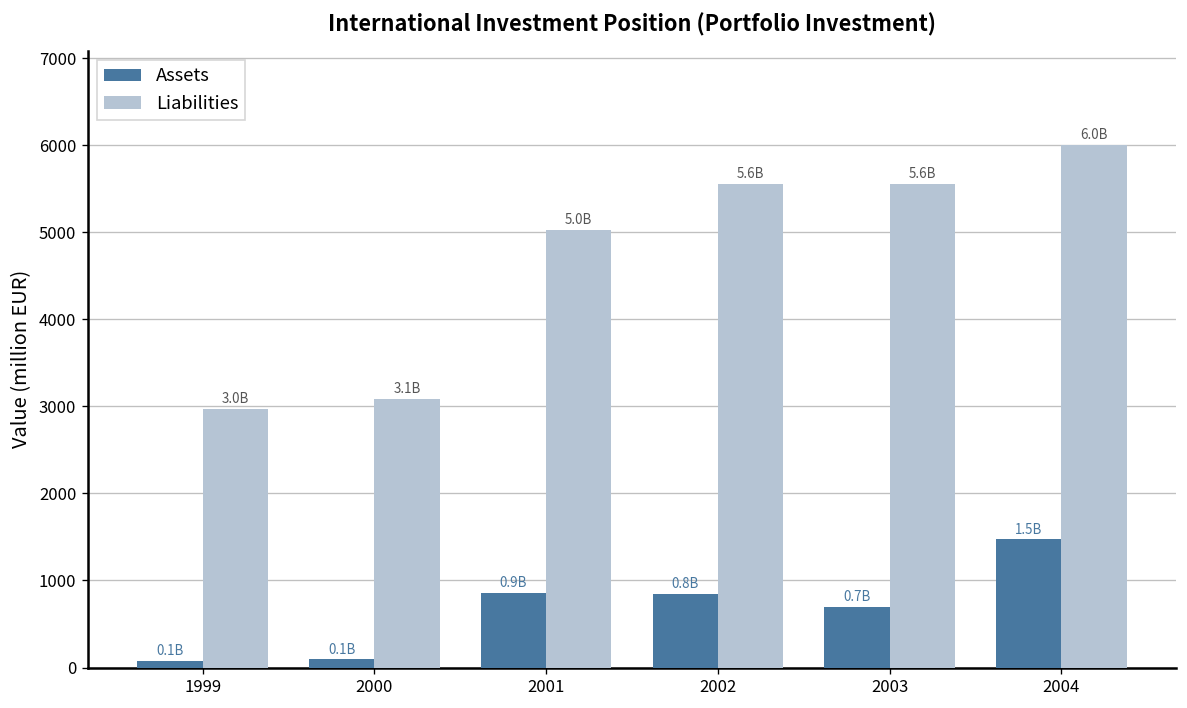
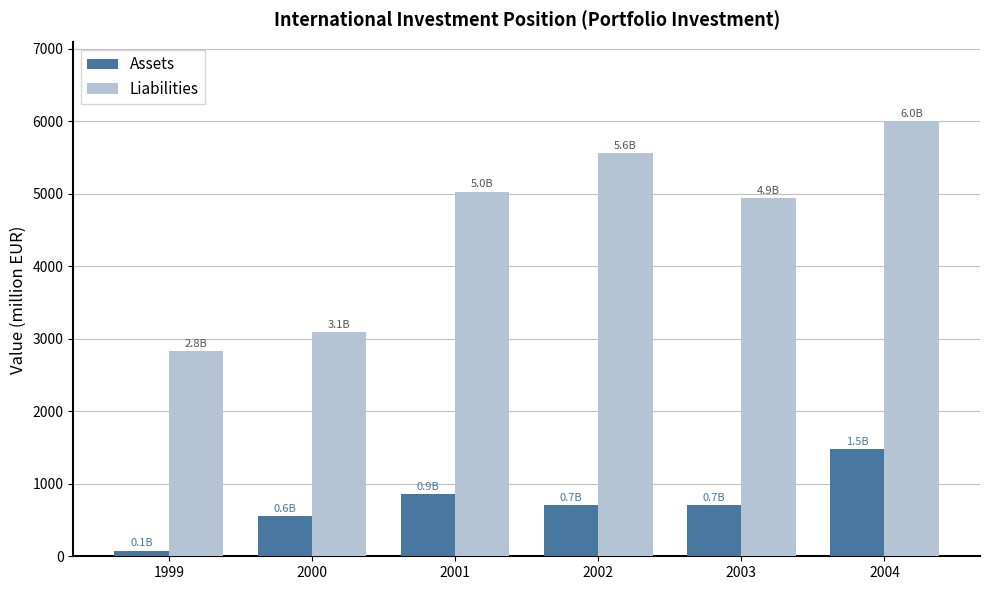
  {
    "Assets": {
      "1999": "0.1B",
-     "2000": "0.1B",
+     "2000": "0.6B",
      "2001": "0.9B",
-     "2002": "0.8B",
+     "2002": "0.7B",
      "2003": "0.7B",
      "2004": "1.5B"
    },
    "Liabilities": {
-     "1999": "3.0B",
+     "1999": "2.8B",
      "2000": "3.1B",
      "2001": "5.0B",
      "2002": "5.6B",
-     "2003": "5.6B",
+     "2003": "4.9B",
      "2004": "6.0B"
    }
  }
